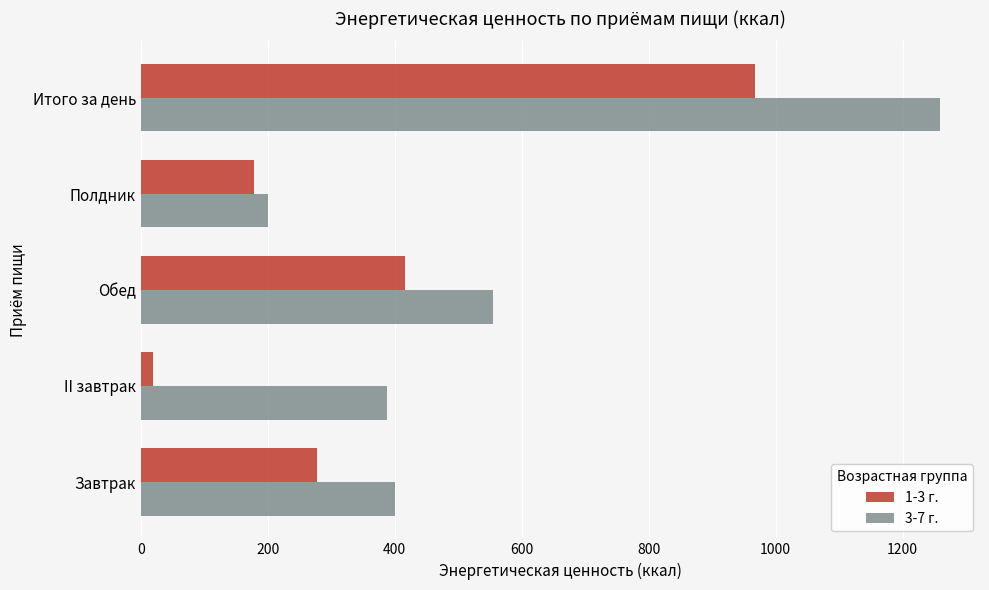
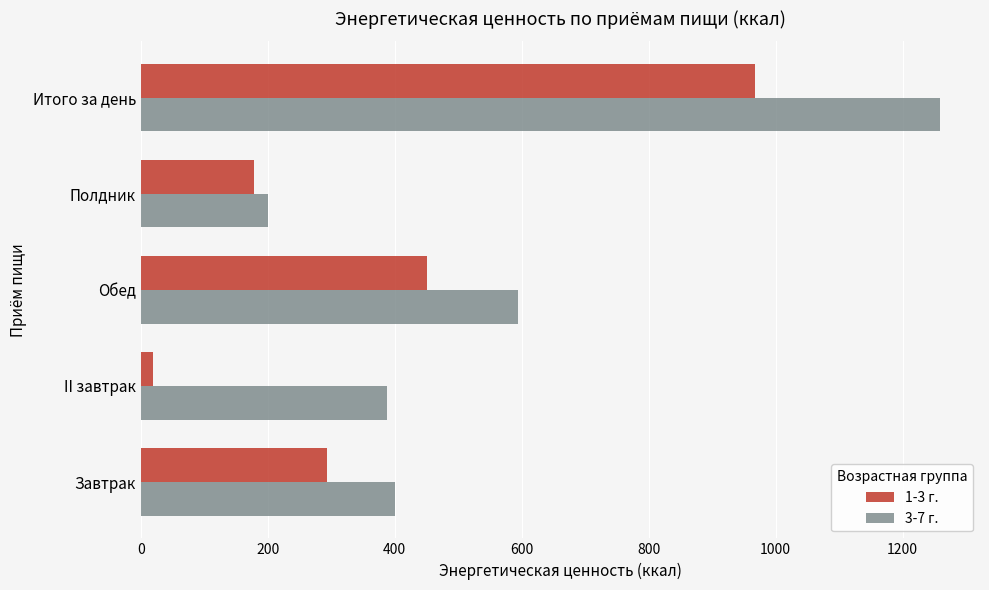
  {
    "1-3 г.": {
      "Итого за день": 970,
      "Полдник": 180,
-     "Обед": 420,
+     "Обед": 450,
      "II завтрак": 20,
-     "Завтрак": 280
+     "Завтрак": 290
    },
    "3-7 г.": {
      "Итого за день": 1260,
      "Полдник": 200,
-     "Обед": 550,
+     "Обед": 590,
      "II завтрак": 390,
      "Завтрак": 400
    }
  }
